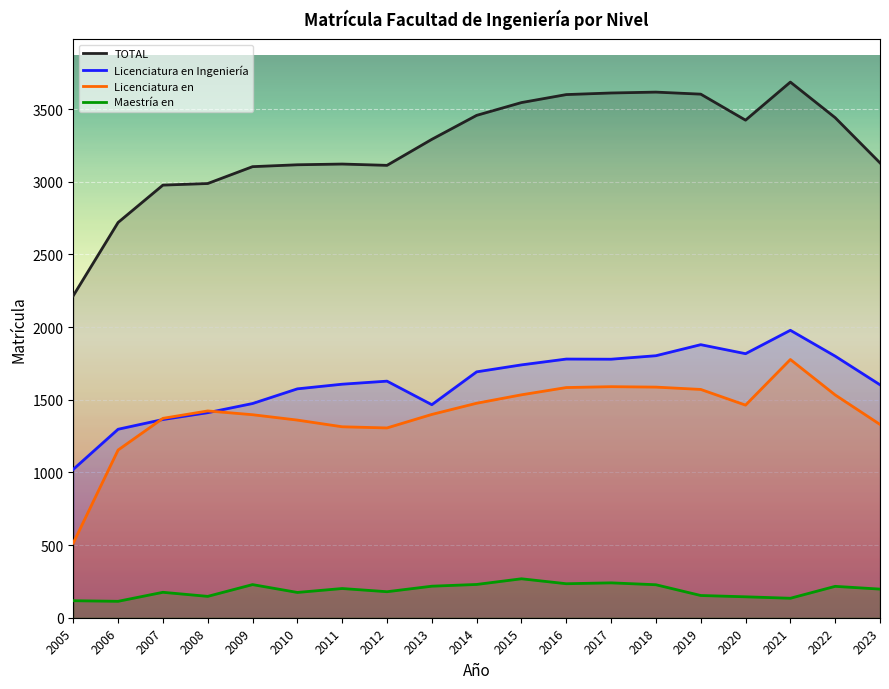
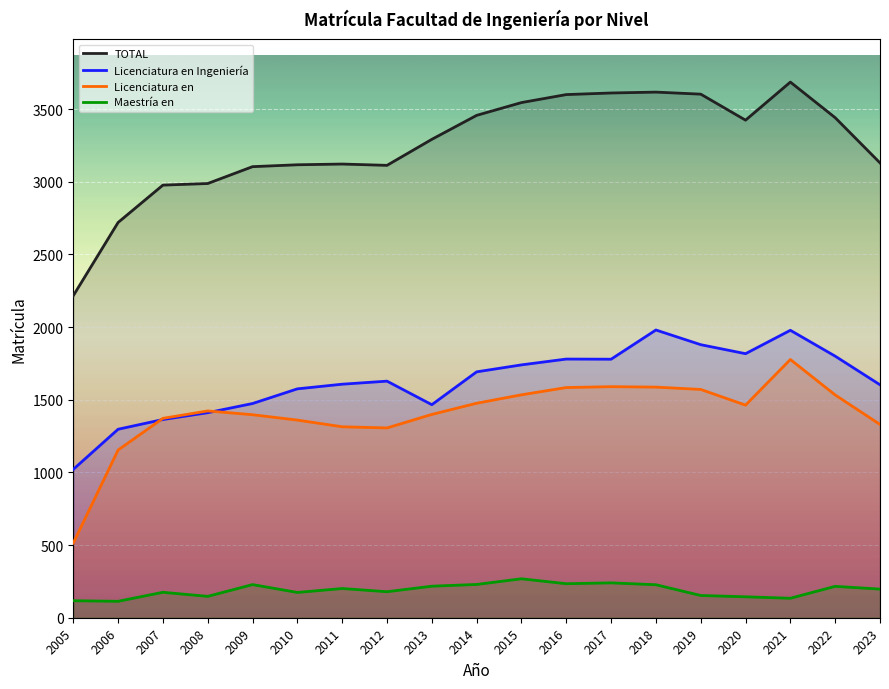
  {
    "Licenciatura en Ingeniería": {
      "2005": 1020,
      "2006": 1300,
      "2009": 1470,
      "2010": 1580,
      "2011": 1610,
      "2012": 1630,
      "2013": 1470,
      "2014": 1690,
      "2015": 1740,
      "2016": 1780,
      "2017": 1780,
-     "2018": 1800,
+     "2018": 1980,
      "2019": 1880,
      "2020": 1820,
      "2021": 1980,
      "2022": 1800,
      "2023": 1600
    },
    "Licenciatura en": {
      "2005": 510,
      "2006": 1150,
      "2009": 1400,
      "2010": 1360,
      "2011": 1310,
      "2012": 1310,
      "2013": 1400,
      "2014": 1480,
      "2015": 1530,
      "2016": 1580,
      "2017": 1590,
      "2018": 1590,
      "2019": 1570,
      "2020": 1460,
      "2021": 1780,
      "2022": 1530,
      "2023": 1330
    }
  }
